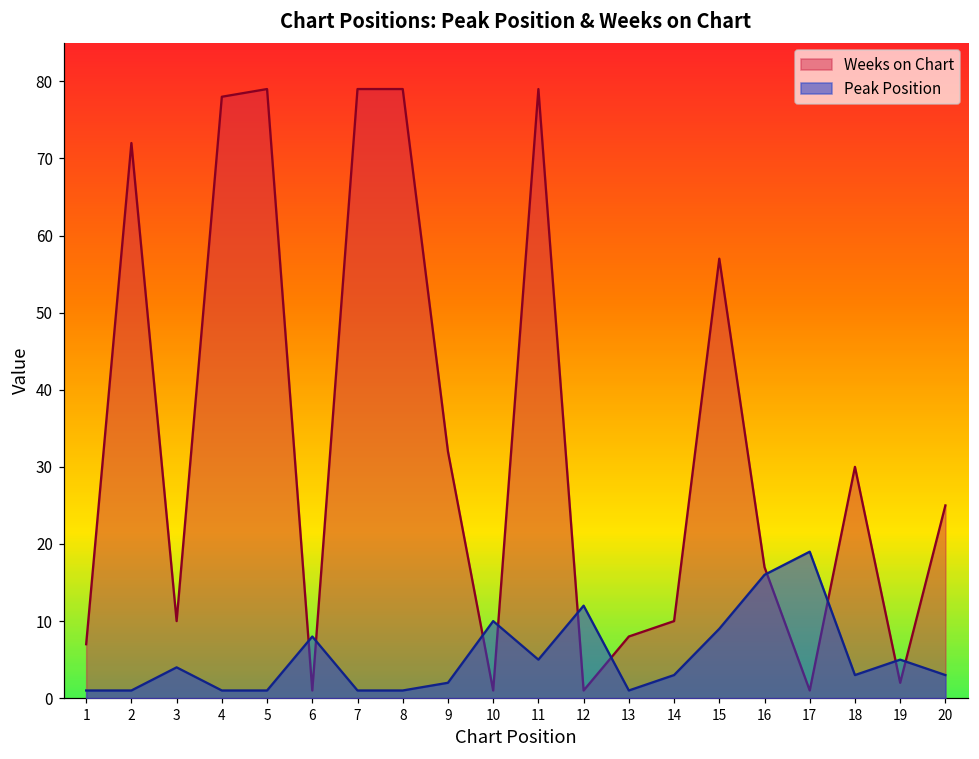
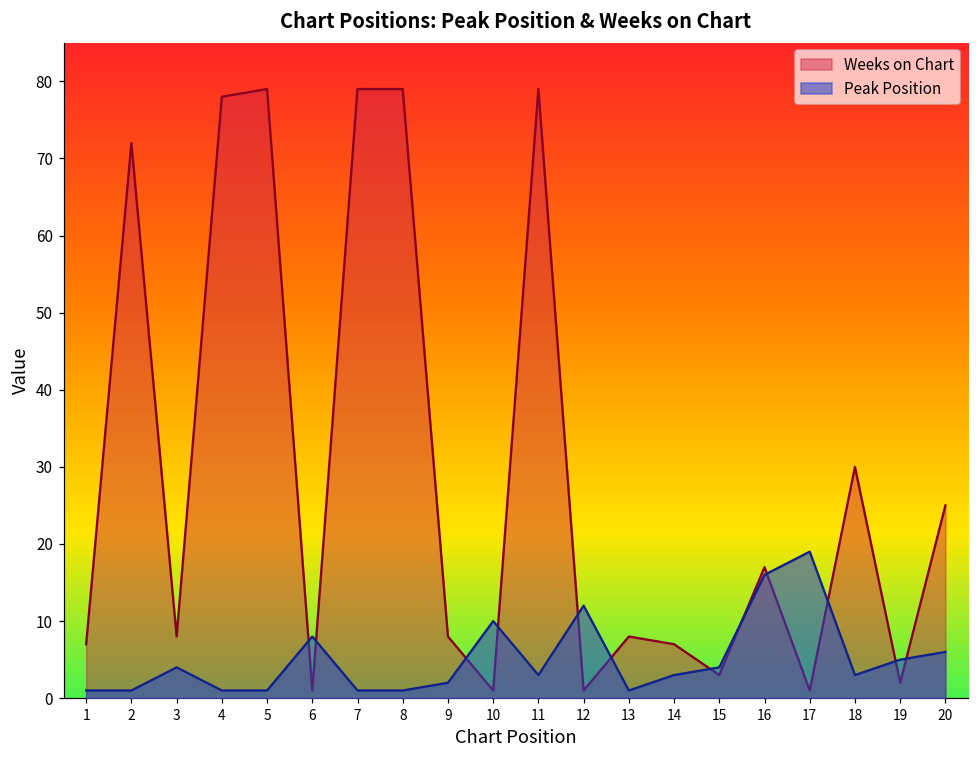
  {
    "Weeks on Chart": {
      "1": 7,
      "2": 72,
-     "3": 10,
+     "3": 8,
      "4": 78,
      "5": 79,
      "6": 1,
      "7": 79,
      "8": 79,
-     "9": 32,
+     "9": 8,
      "10": 1,
      "11": 79,
      "12": 1,
      "13": 8,
-     "14": 10,
-     "15": 57,
+     "14": 7,
+     "15": 3,
      "16": 17,
      "17": 1,
      "18": 30,
      "19": 2,
      "20": 25
    },
    "Peak Position": {
      "1": 1,
      "2": 1,
      "3": 4,
      "4": 1,
      "5": 1,
      "6": 8,
      "7": 1,
      "8": 1,
      "9": 2,
      "10": 10,
-     "11": 5,
+     "11": 3,
      "12": 12,
      "13": 1,
      "14": 3,
-     "15": 9,
+     "15": 4,
      "16": 16,
      "17": 19,
      "18": 3,
      "19": 5,
-     "20": 3
+     "20": 6
    }
  }
